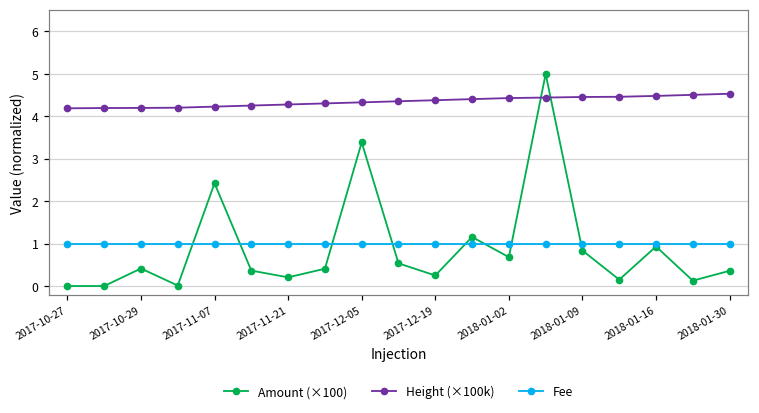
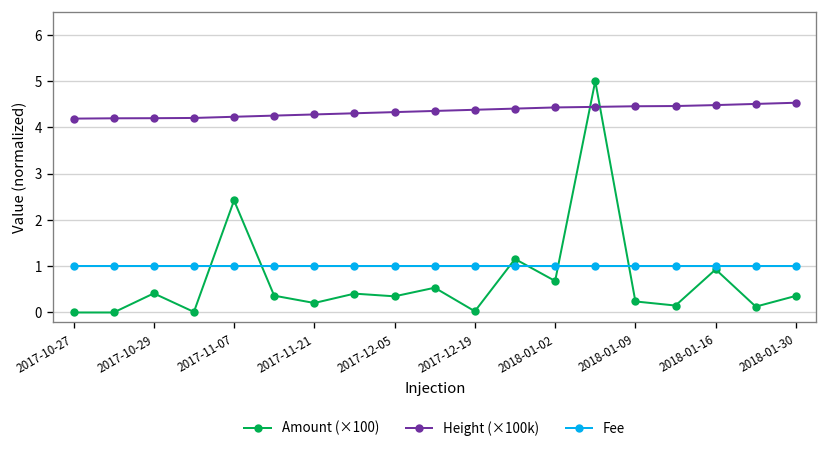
  {
    "Amount (×100)": {
      "2017-10-27": 0.0,
      "2017-10-29": 0.4,
      "2017-11-07": 2.4,
      "2017-11-21": 0.2,
-     "2017-12-05": 3.4,
-     "2017-12-19": 0.2,
+     "2017-12-05": 0.3,
+     "2017-12-19": 0.0,
      "2018-01-02": 0.7,
-     "2018-01-09": 0.8,
+     "2018-01-09": 0.2,
      "2018-01-16": 0.9,
      "2018-01-30": 0.4
    },
    "Height (×100k)": {
      "2017-10-27": 4.2,
      "2017-10-29": 4.2,
      "2017-11-07": 4.2,
      "2017-11-21": 4.3,
      "2017-12-05": 4.3,
      "2017-12-19": 4.4,
      "2018-01-02": 4.4,
      "2018-01-09": 4.5,
      "2018-01-16": 4.5,
      "2018-01-30": 4.5
    },
    "Fee": {
      "2017-10-27": 1.0,
      "2017-10-29": 1.0,
      "2017-11-07": 1.0,
      "2017-11-21": 1.0,
      "2017-12-05": 1.0,
      "2017-12-19": 1.0,
      "2018-01-02": 1.0,
      "2018-01-09": 1.0,
      "2018-01-16": 1.0,
      "2018-01-30": 1.0
    }
  }
